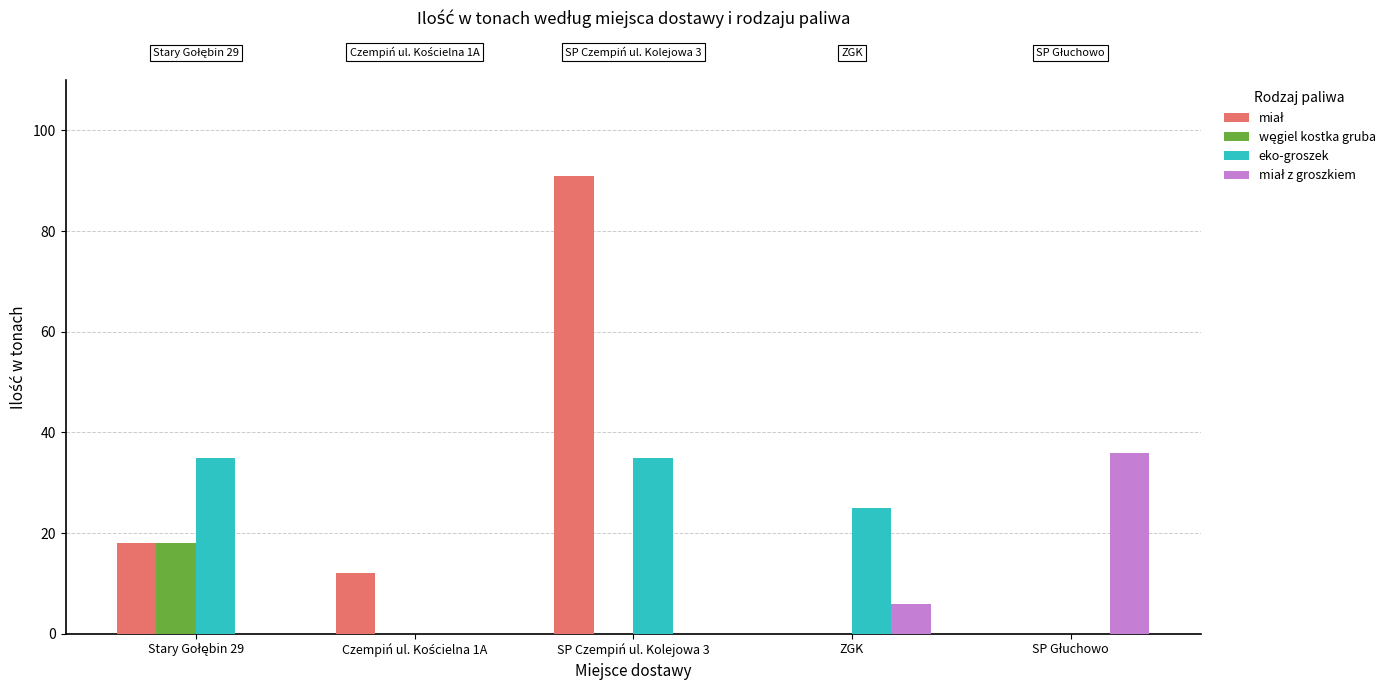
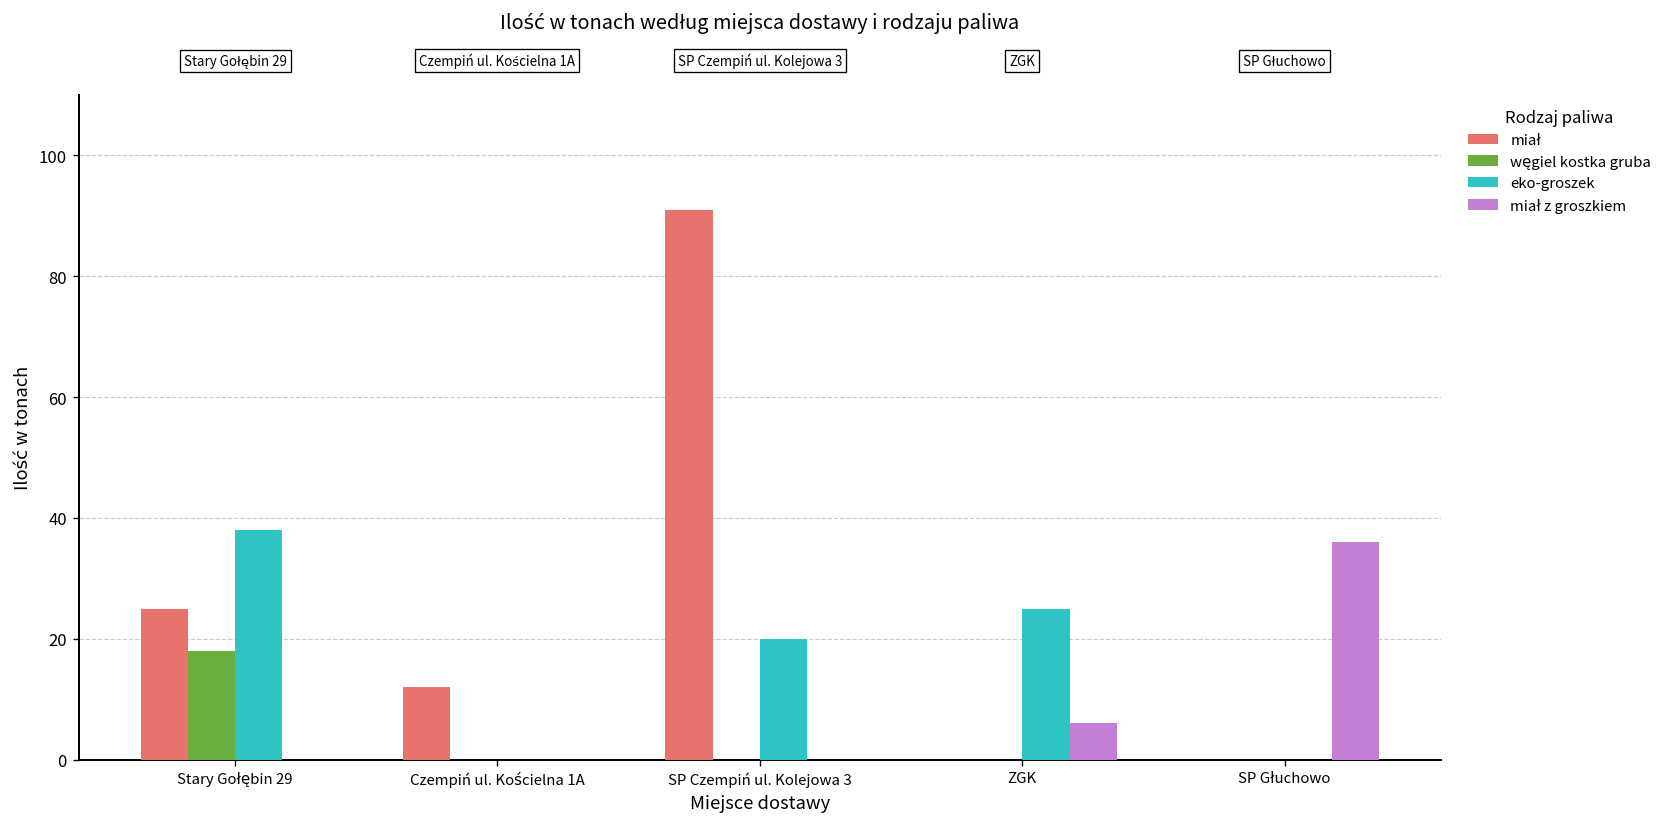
  {
    "miał": {
-     "Stary Gołębin 29": 18,
+     "Stary Gołębin 29": 25,
      "Czempiń ul. Kościelna 1A": 12,
      "SP Czempiń ul. Kolejowa 3": 91,
      "ZGK": 0,
      "SP Głuchowo": 0
    },
    "węgiel kostka gruba": {
      "Stary Gołębin 29": 18,
      "Czempiń ul. Kościelna 1A": 0,
      "SP Czempiń ul. Kolejowa 3": 0,
      "ZGK": 0,
      "SP Głuchowo": 0
    },
    "eko-groszek": {
-     "Stary Gołębin 29": 35,
+     "Stary Gołębin 29": 38,
      "Czempiń ul. Kościelna 1A": 0,
-     "SP Czempiń ul. Kolejowa 3": 35,
+     "SP Czempiń ul. Kolejowa 3": 20,
      "ZGK": 25,
      "SP Głuchowo": 0
    },
    "miał z groszkiem": {
      "Stary Gołębin 29": 0,
      "Czempiń ul. Kościelna 1A": 0,
      "SP Czempiń ul. Kolejowa 3": 0,
      "ZGK": 6,
      "SP Głuchowo": 36
    }
  }
